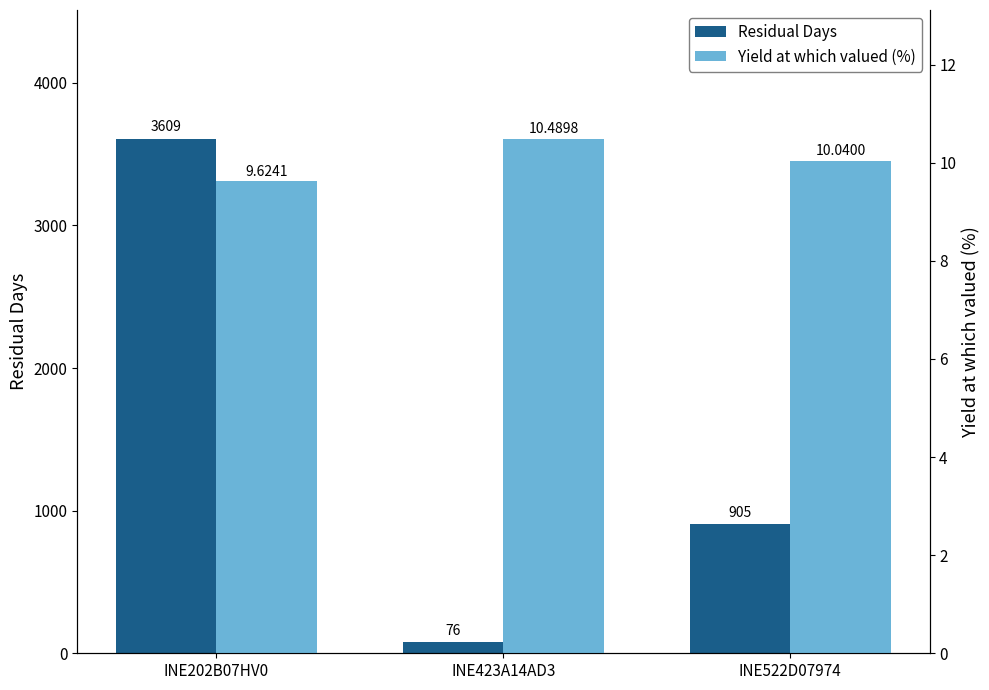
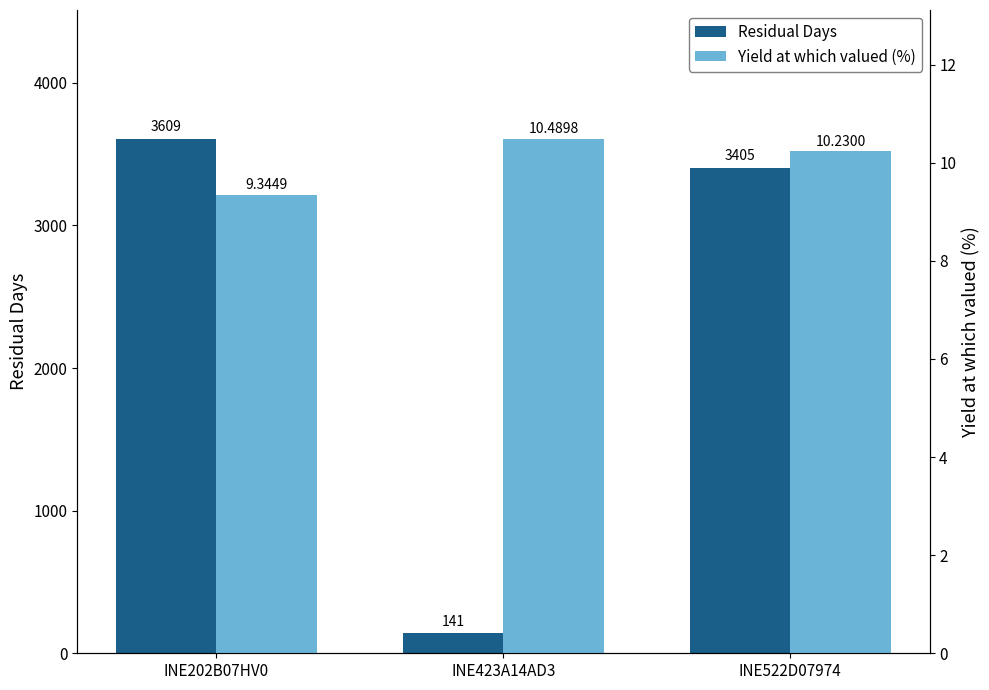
  {
    "Residual Days": {
      "INE202B07HV0": 3609,
-     "INE423A14AD3": 76,
-     "INE522D07974": 905
+     "INE423A14AD3": 141,
+     "INE522D07974": 3405
    },
    "Yield at which valued (%)": {
-     "INE202B07HV0": 9.6241,
+     "INE202B07HV0": 9.3449,
      "INE423A14AD3": 10.4898,
-     "INE522D07974": 10.0400
+     "INE522D07974": 10.2300
    }
  }
